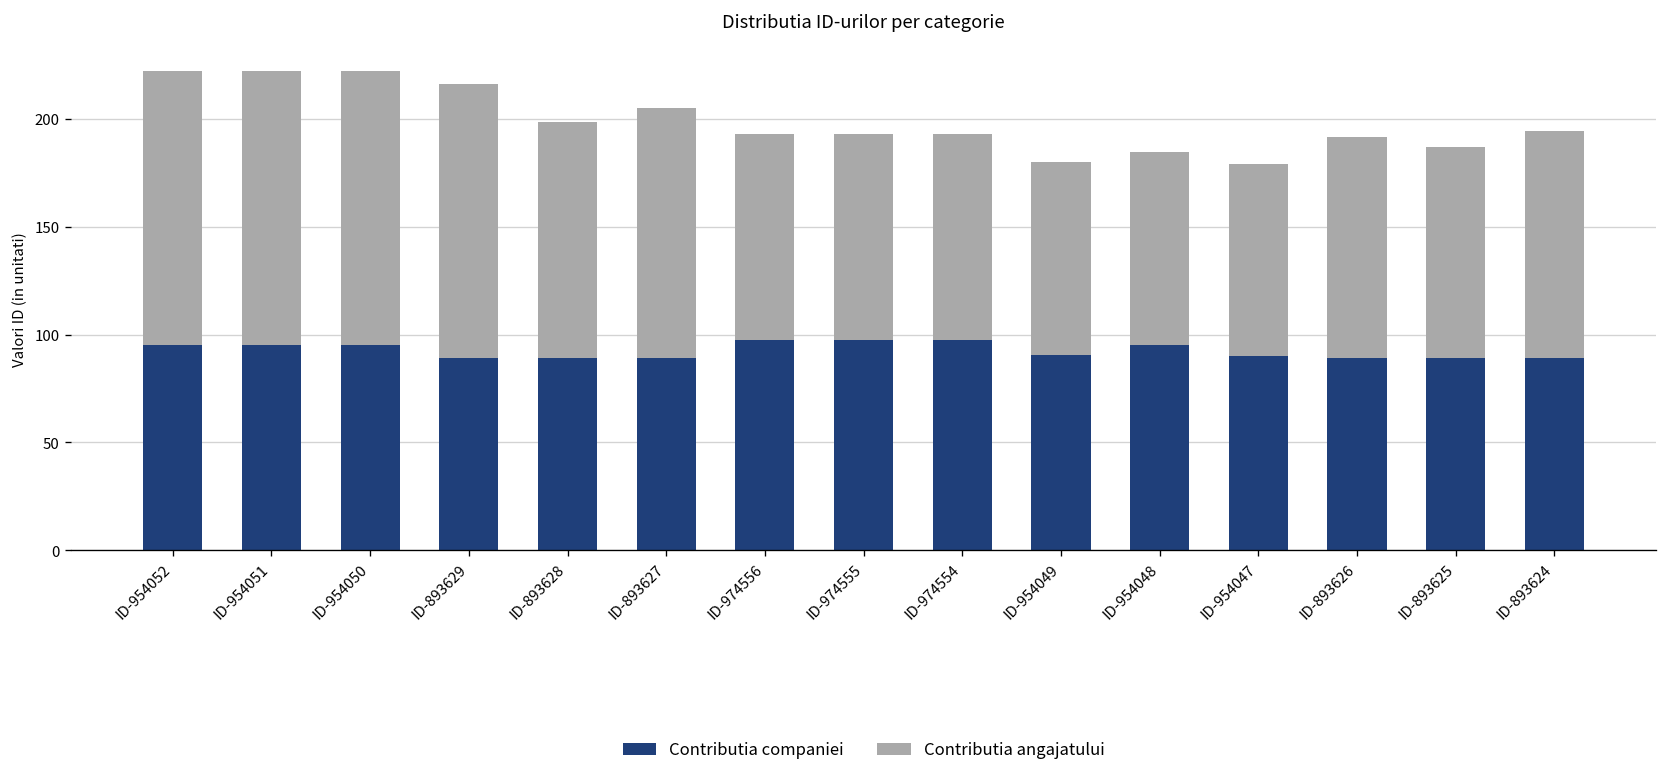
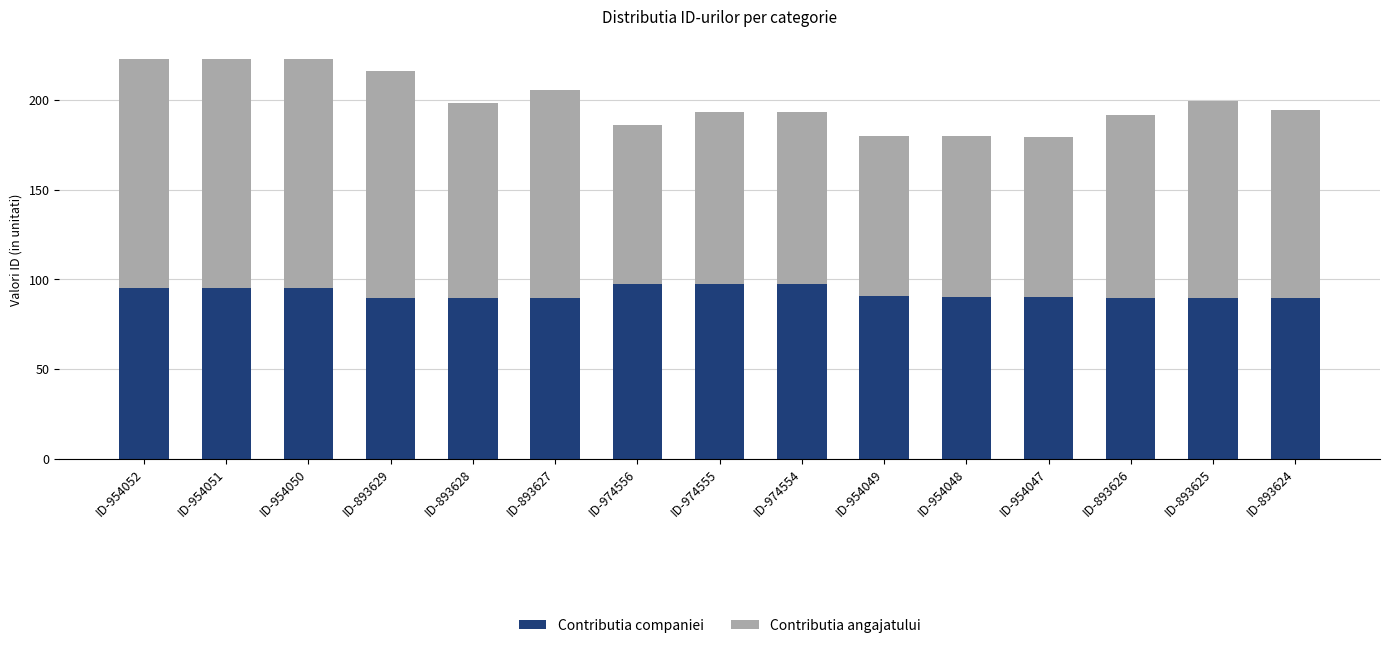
  {
    "Contributia companiei": {
      "ID-954052": 95,
      "ID-954051": 95,
      "ID-954050": 95,
      "ID-893629": 89,
      "ID-893628": 89,
      "ID-893627": 89,
      "ID-974556": 97,
      "ID-974555": 97,
      "ID-974554": 97,
      "ID-954049": 91,
-     "ID-954048": 95,
+     "ID-954048": 90,
      "ID-954047": 90,
      "ID-893626": 89,
      "ID-893625": 89,
      "ID-893624": 89
    },
    "Contributia angajatului": {
      "ID-954052": 127,
      "ID-954051": 127,
      "ID-954050": 127,
      "ID-893629": 127,
      "ID-893628": 109,
      "ID-893627": 116,
-     "ID-974556": 95,
+     "ID-974556": 89,
      "ID-974555": 95,
      "ID-974554": 95,
      "ID-954049": 89,
      "ID-954048": 89,
      "ID-954047": 89,
      "ID-893626": 102,
-     "ID-893625": 97,
+     "ID-893625": 110,
      "ID-893624": 105
    }
  }
